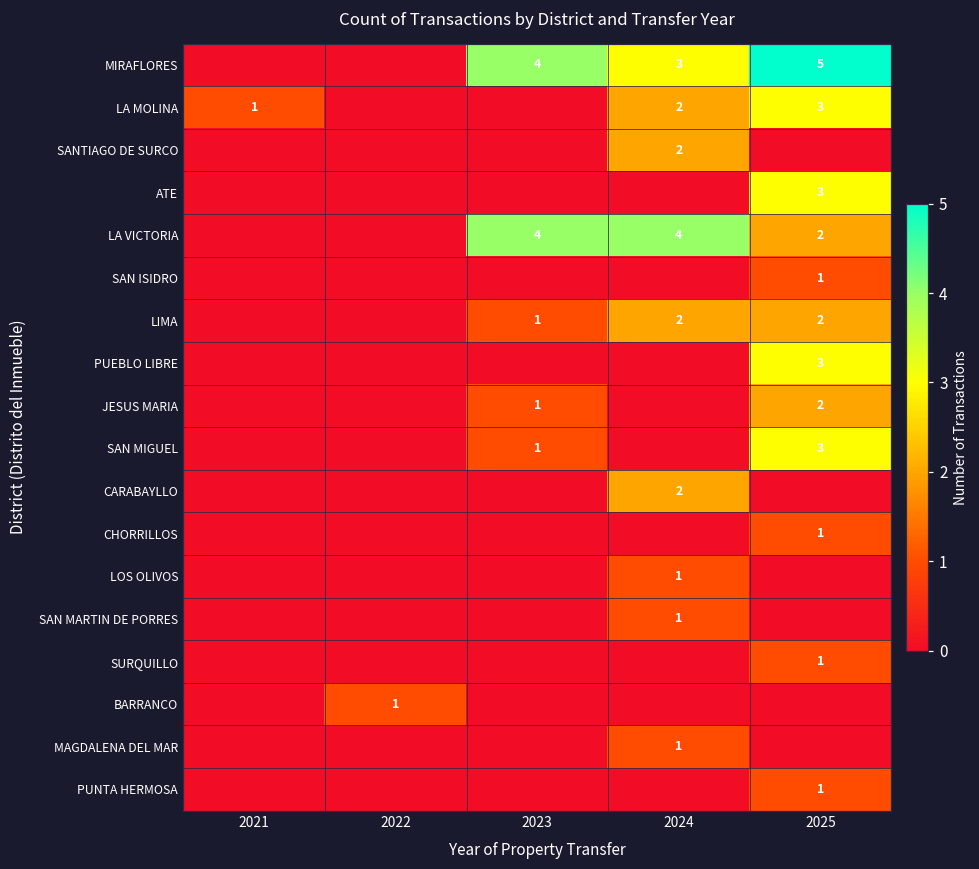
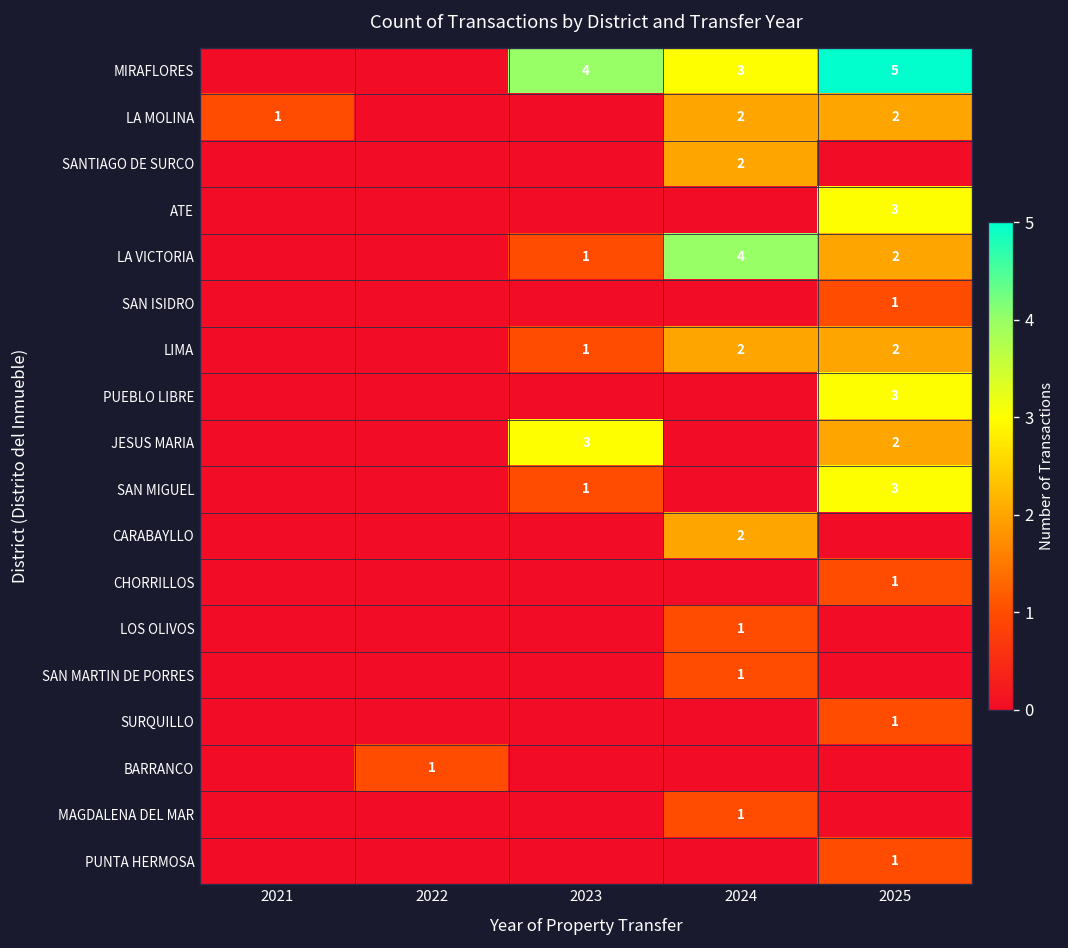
  {
    "MIRAFLORES": {
      "2023": 4,
      "2024": 3,
      "2025": 5
    },
    "LA MOLINA": {
      "2021": 1,
      "2024": 2,
-     "2025": 3
+     "2025": 2
    },
    "SANTIAGO DE SURCO": {
      "2024": 2
    },
    "ATE": {
      "2025": 3
    },
    "LA VICTORIA": {
-     "2023": 4,
+     "2023": 1,
      "2024": 4,
      "2025": 2
    },
    "SAN ISIDRO": {
      "2025": 1
    },
    "LIMA": {
      "2023": 1,
      "2024": 2,
      "2025": 2
    },
    "PUEBLO LIBRE": {
      "2025": 3
    },
    "JESUS MARIA": {
-     "2023": 1,
+     "2023": 3,
      "2025": 2
    },
    "SAN MIGUEL": {
      "2023": 1,
      "2025": 3
    },
    "CARABAYLLO": {
      "2024": 2
    },
    "CHORRILLOS": {
      "2025": 1
    },
    "LOS OLIVOS": {
      "2024": 1
    },
    "SAN MARTIN DE PORRES": {
      "2024": 1
    },
    "SURQUILLO": {
      "2025": 1
    },
    "BARRANCO": {
      "2022": 1
    },
    "MAGDALENA DEL MAR": {
      "2024": 1
    },
    "PUNTA HERMOSA": {
      "2025": 1
    }
  }
